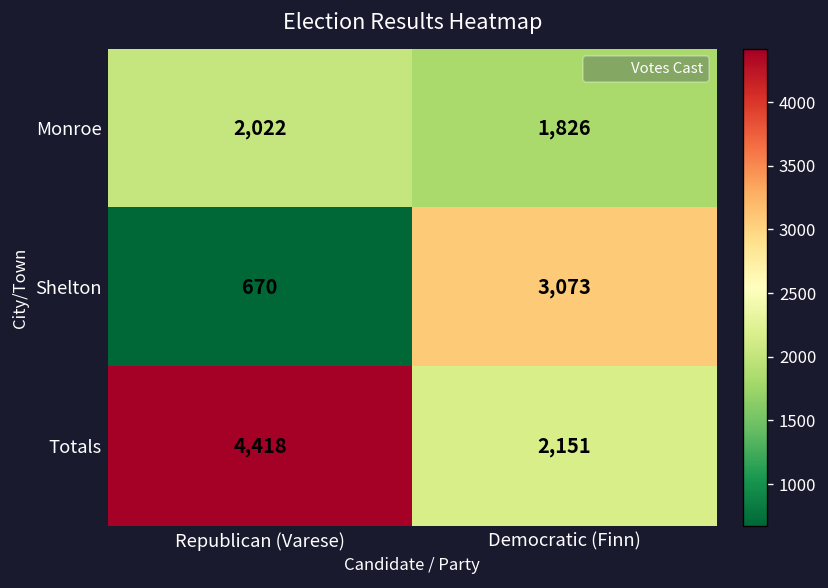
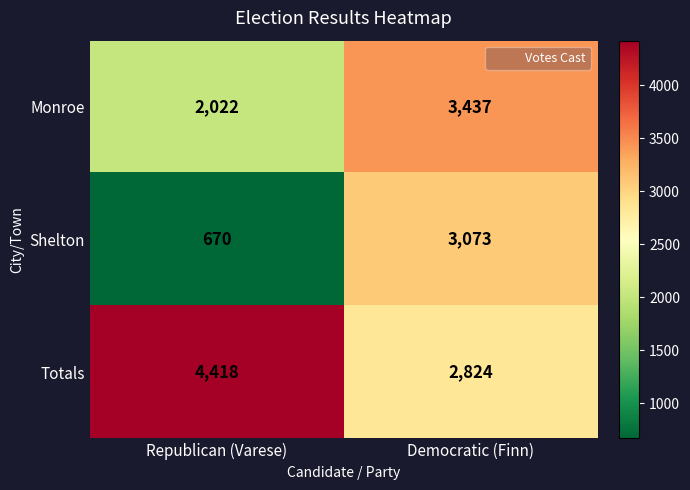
  {
    "Monroe": {
      "Republican (Varese)": "2,022",
-     "Democratic (Finn)": "1,826"
+     "Democratic (Finn)": "3,437"
    },
    "Shelton": {
      "Republican (Varese)": "670",
      "Democratic (Finn)": "3,073"
    },
    "Totals": {
      "Republican (Varese)": "4,418",
-     "Democratic (Finn)": "2,151"
+     "Democratic (Finn)": "2,824"
    }
  }
